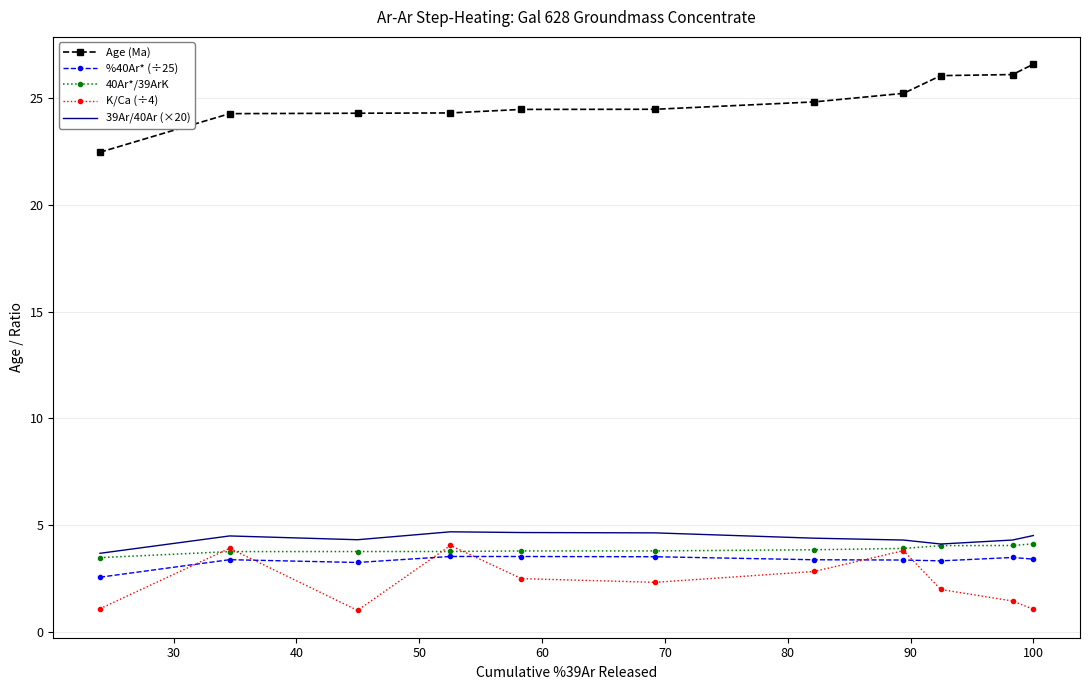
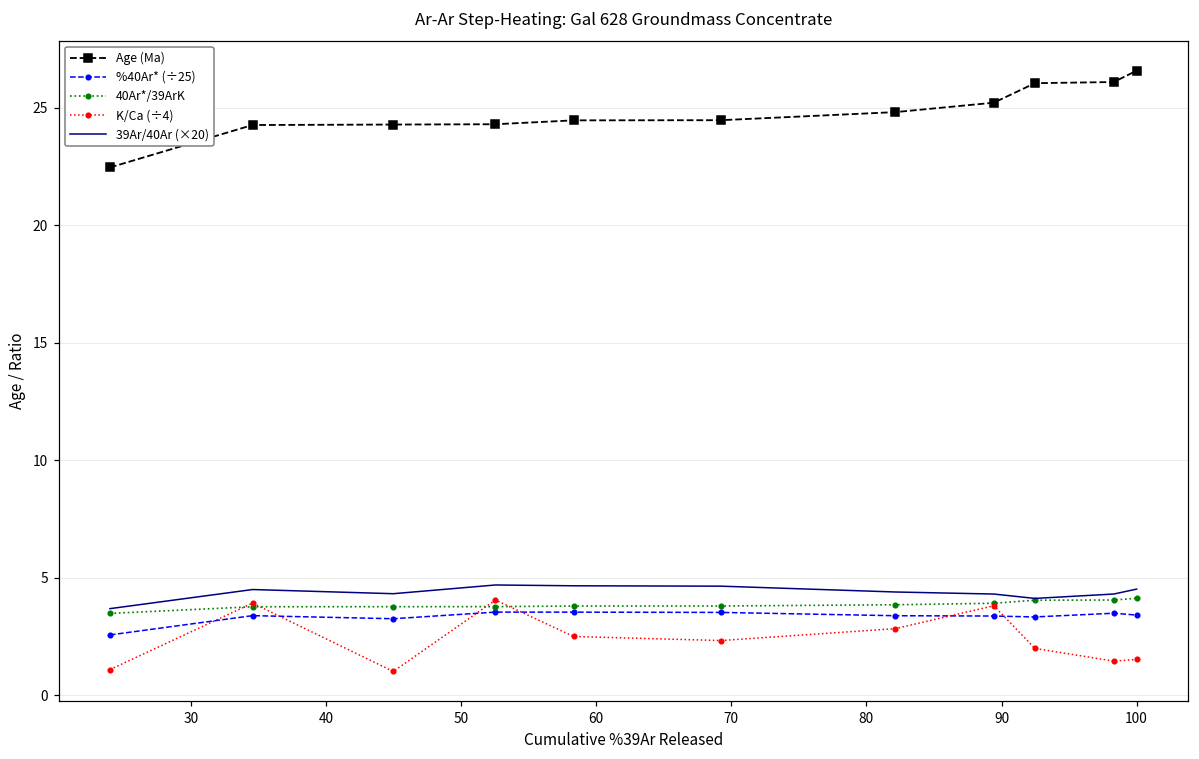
  {
    "Age (Ma)": {
      "100": 26.6
    },
    "%40Ar* (÷25)": {
      "100": 3.4
    },
    "40Ar*/39ArK": {
      "100": 4.1
    },
    "K/Ca (÷4)": {
-     "100": 1.1
+     "100": 1.5
    },
    "39Ar/40Ar (×20)": {
      "100": 4.5
    }
  }
